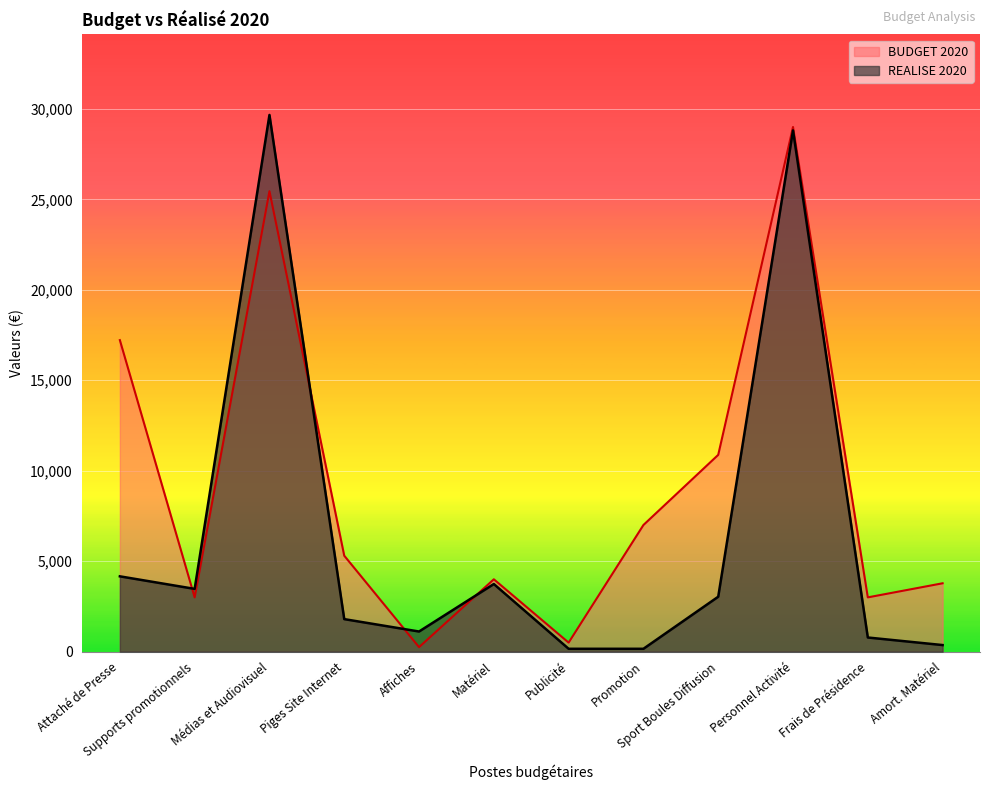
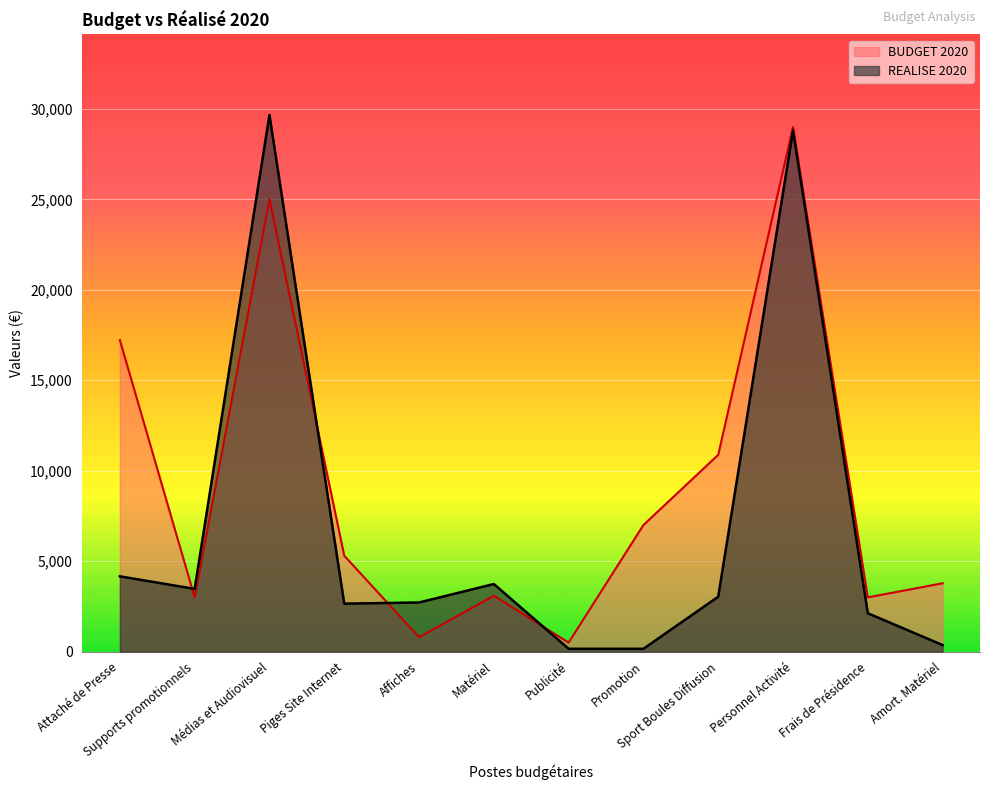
  {
    "BUDGET 2020": {
      "Attaché de Presse": "17,200",
      "Supports promotionnels": "3,000",
-     "Médias et Audiovisuel": "25,500",
+     "Médias et Audiovisuel": "25,000",
      "Piges Site Internet": "5,300",
-     "Affiches": "300",
-     "Matériel": "4,000",
+     "Affiches": "800",
+     "Matériel": "3,100",
      "Publicité": "500",
      "Promotion": "7,000",
      "Sport Boules Diffusion": "10,900",
      "Personnel Activité": "29,000",
      "Frais de Présidence": "3,000",
      "Amort. Matériel": "3,800"
    },
    "REALISE 2020": {
      "Attaché de Presse": "4,200",
      "Supports promotionnels": "3,500",
      "Médias et Audiovisuel": "29,700",
-     "Piges Site Internet": "1,800",
-     "Affiches": "1,100",
+     "Piges Site Internet": "2,700",
+     "Affiches": "2,700",
      "Matériel": "3,700",
      "Publicité": "200",
      "Promotion": "200",
      "Sport Boules Diffusion": "3,000",
      "Personnel Activité": "28,800",
-     "Frais de Présidence": "800",
+     "Frais de Présidence": "2,100",
      "Amort. Matériel": "400"
    }
  }
